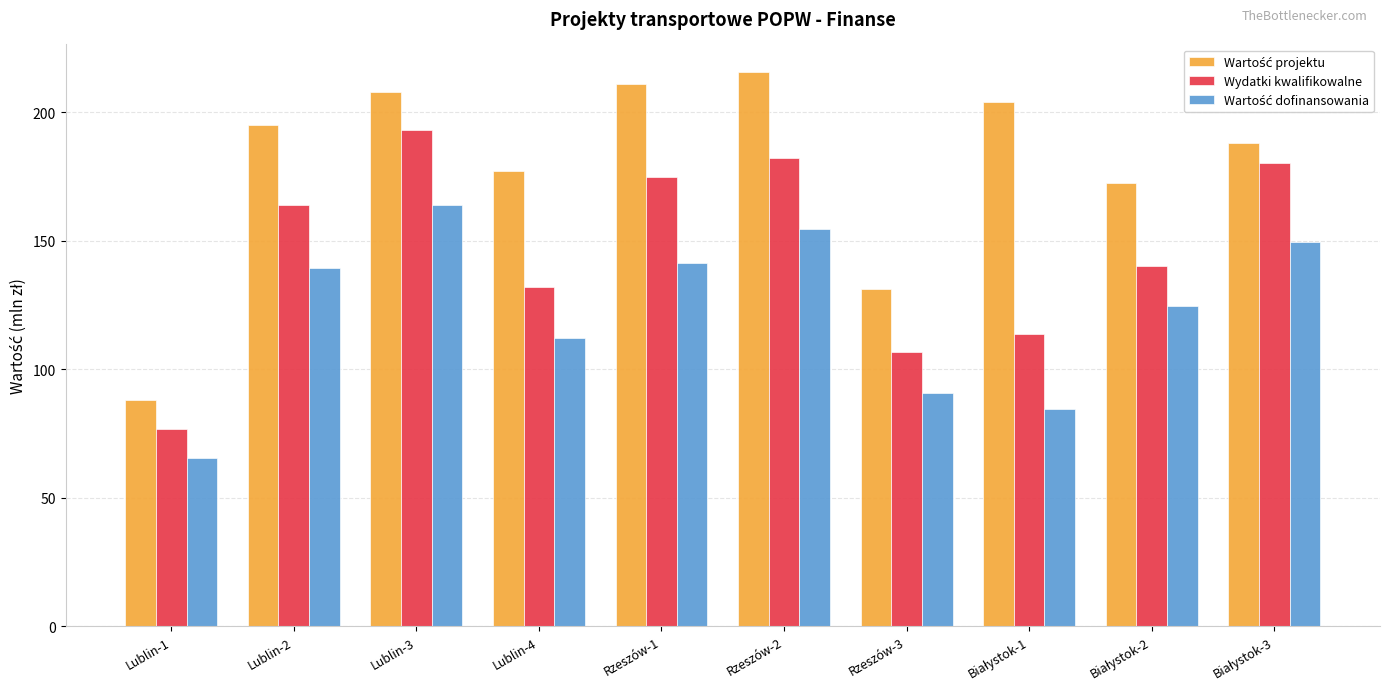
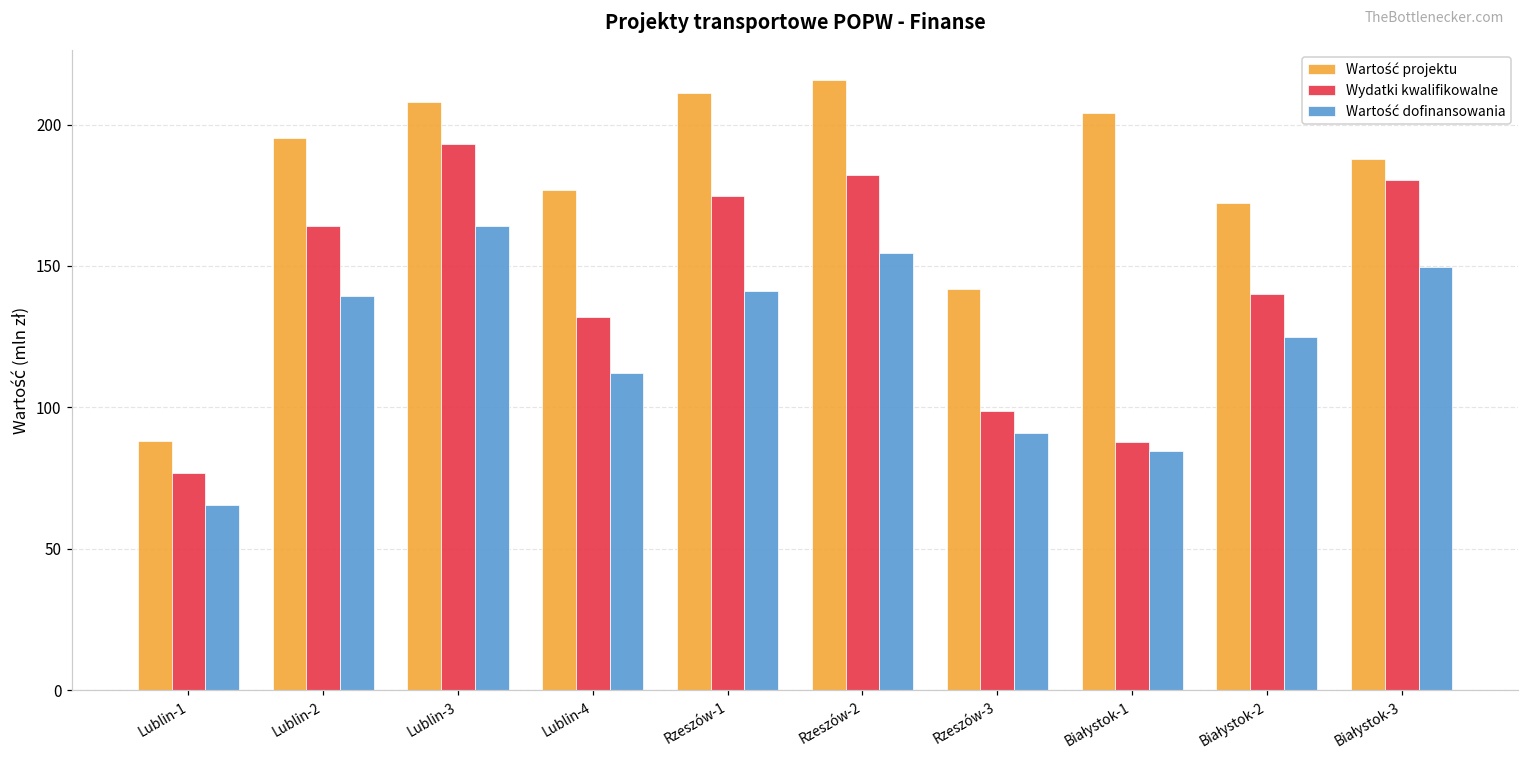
  {
    "Wartość projektu": {
      "Lublin-1": 88,
      "Lublin-2": 195,
      "Lublin-3": 208,
      "Lublin-4": 177,
      "Rzeszów-1": 211,
      "Rzeszów-2": 216,
-     "Rzeszów-3": 131,
+     "Rzeszów-3": 142,
      "Białystok-1": 204,
      "Białystok-2": 172,
      "Białystok-3": 188
    },
    "Wydatki kwalifikowalne": {
      "Lublin-1": 77,
      "Lublin-2": 164,
      "Lublin-3": 193,
      "Lublin-4": 132,
      "Rzeszów-1": 175,
      "Rzeszów-2": 182,
-     "Rzeszów-3": 107,
-     "Białystok-1": 114,
+     "Rzeszów-3": 99,
+     "Białystok-1": 88,
      "Białystok-2": 140,
      "Białystok-3": 180
    },
    "Wartość dofinansowania": {
      "Lublin-1": 65,
      "Lublin-2": 139,
      "Lublin-3": 164,
      "Lublin-4": 112,
      "Rzeszów-1": 141,
      "Rzeszów-2": 154,
      "Rzeszów-3": 91,
      "Białystok-1": 84,
      "Białystok-2": 125,
      "Białystok-3": 150
    }
  }
